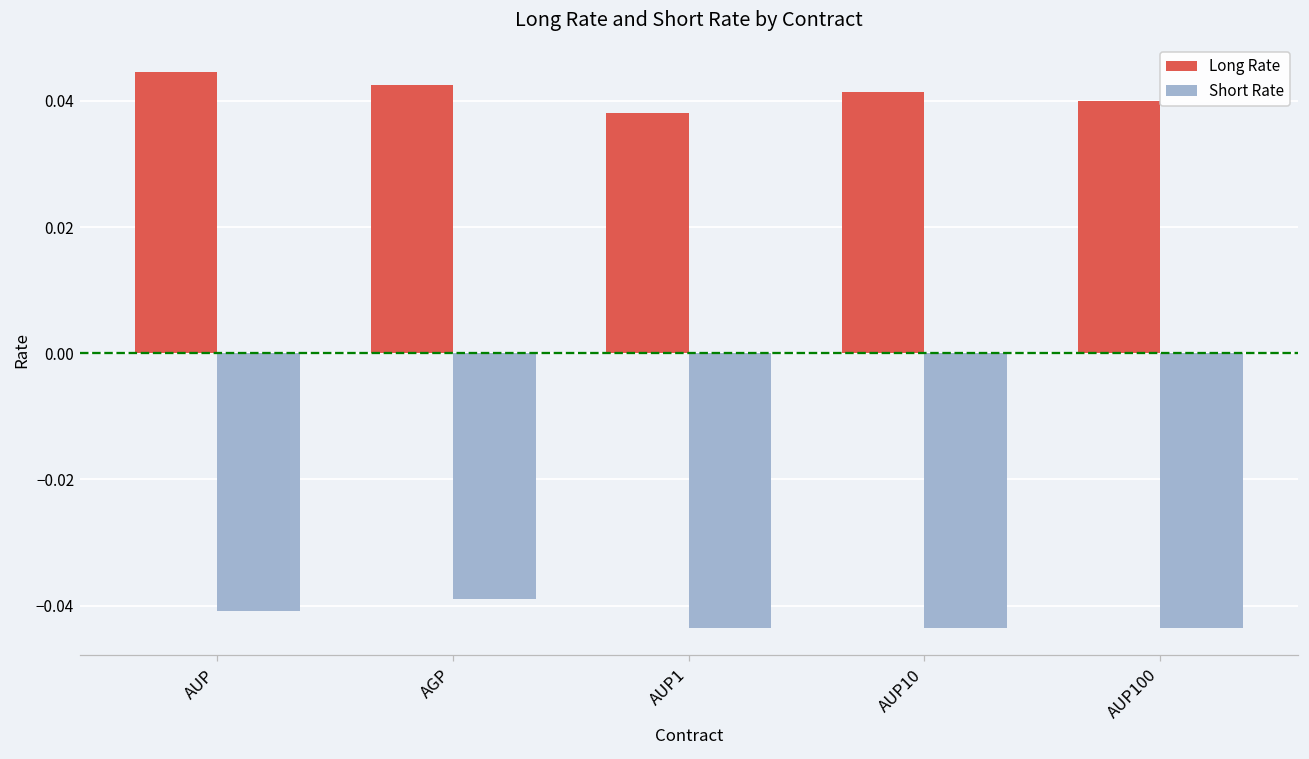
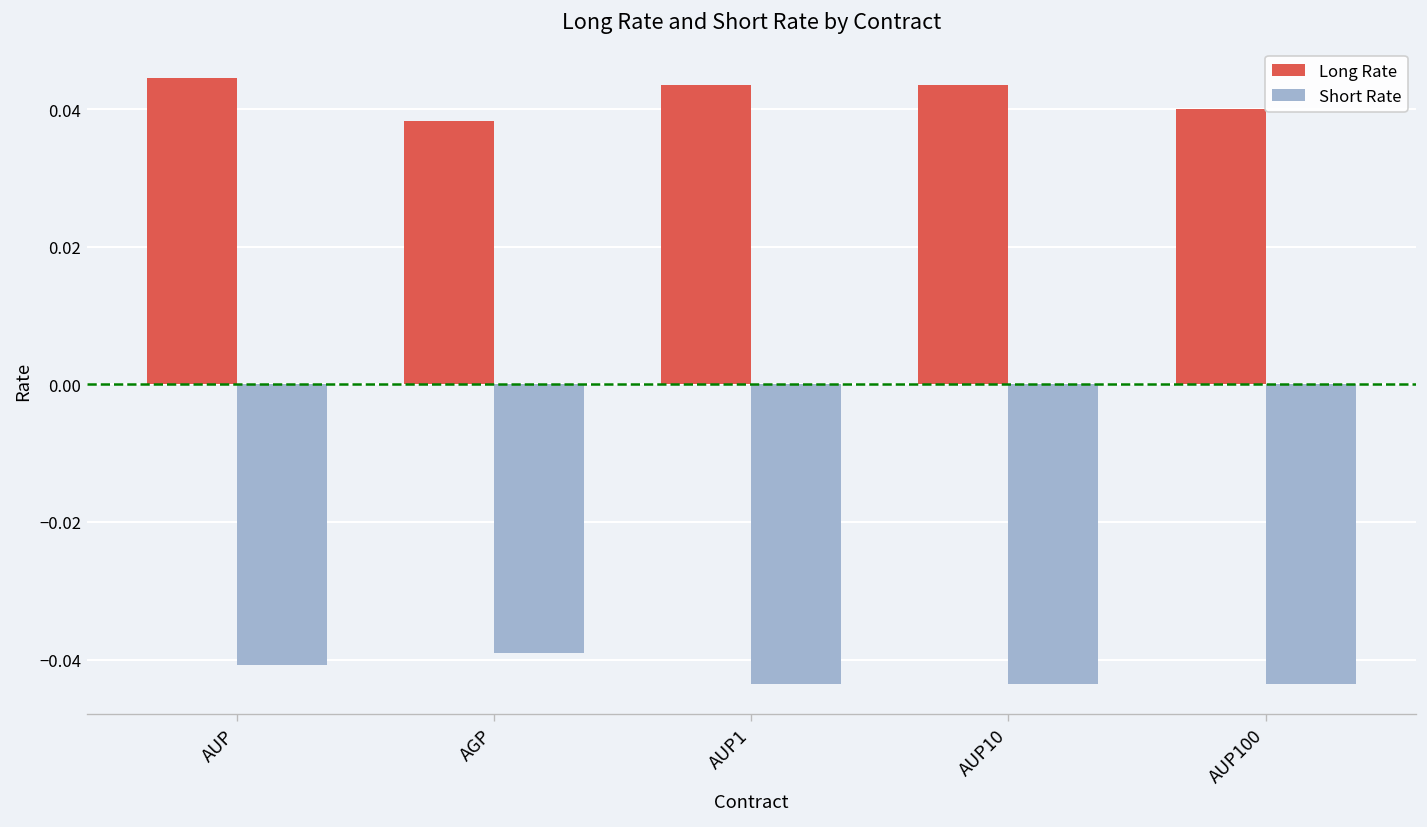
  {
    "Long Rate": {
      "AUP": 0.045,
-     "AGP": 0.042,
-     "AUP1": 0.038,
-     "AUP10": 0.041,
+     "AGP": 0.038,
+     "AUP1": 0.044,
+     "AUP10": 0.044,
      "AUP100": 0.040
    },
    "Short Rate": {
      "AUP": -0.041,
      "AGP": -0.039,
      "AUP1": -0.044,
      "AUP10": -0.044,
      "AUP100": -0.044
    }
  }
